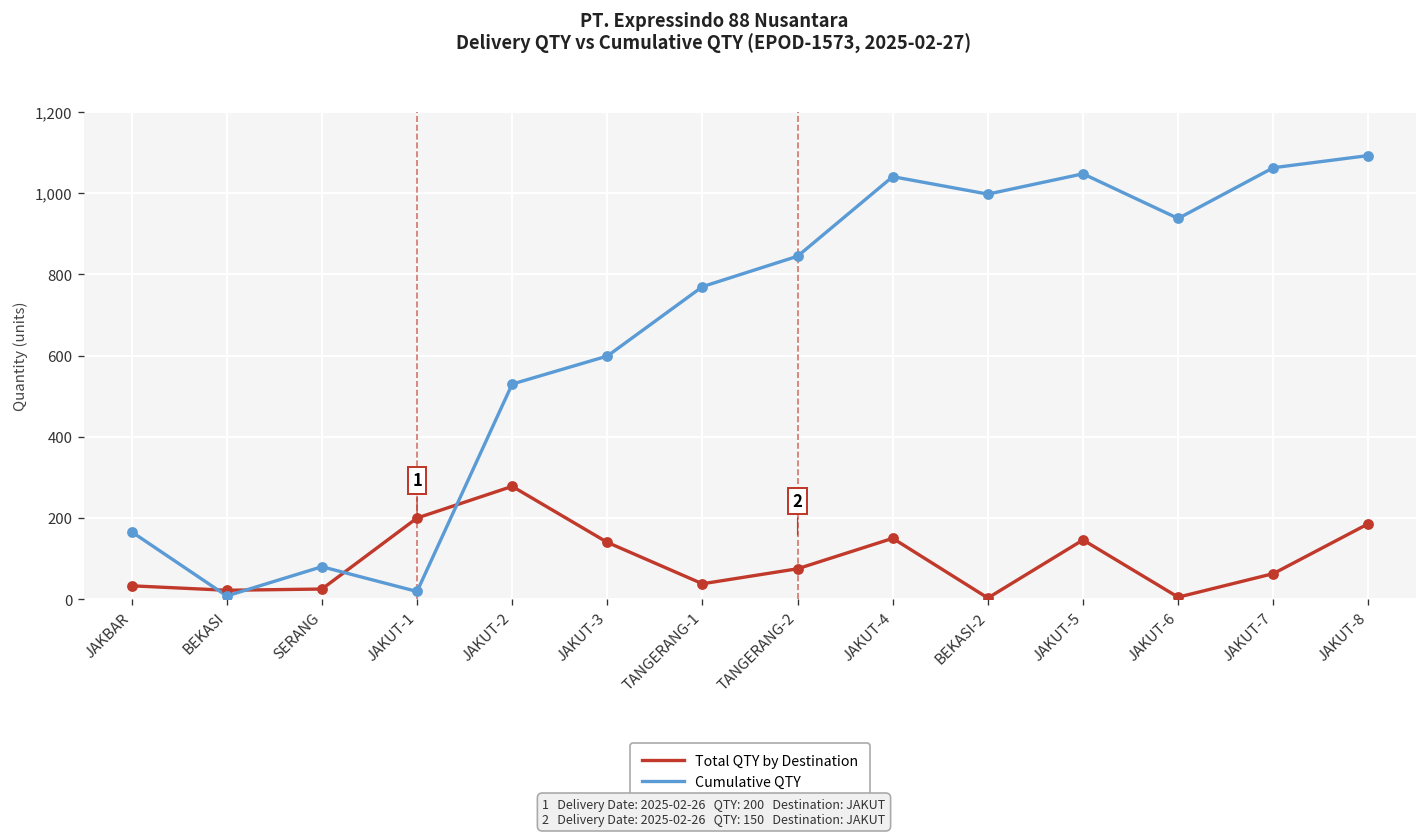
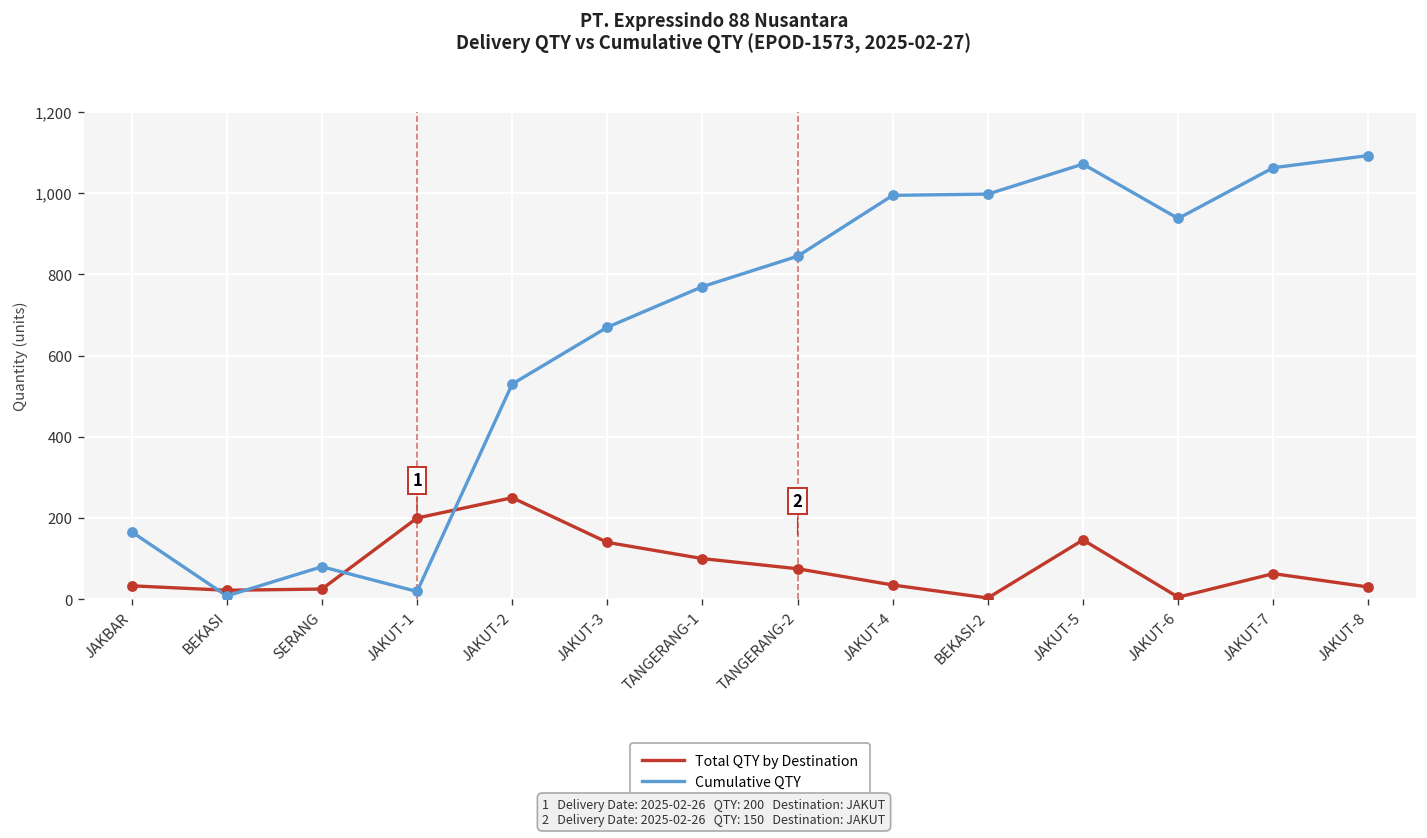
  {
    "Total QTY by Destination": {
      "JAKBAR": "30",
      "BEKASI": "20",
      "SERANG": "30",
-     "JAKUT-2": "280",
+     "JAKUT-2": "250",
      "JAKUT-3": "140",
-     "TANGERANG-1": "40",
+     "TANGERANG-1": "100",
      "TANGERANG-2": "80",
-     "JAKUT-4": "150",
+     "JAKUT-4": "40",
      "BEKASI-2": "0",
      "JAKUT-5": "150",
      "JAKUT-6": "10",
      "JAKUT-7": "60",
-     "JAKUT-8": "190"
+     "JAKUT-8": "30"
    },
    "Cumulative QTY": {
      "JAKBAR": "170",
      "BEKASI": "10",
      "SERANG": "80",
      "JAKUT-1": "20",
      "JAKUT-2": "530",
-     "JAKUT-3": "600",
+     "JAKUT-3": "670",
      "TANGERANG-1": "770",
      "TANGERANG-2": "850",
-     "JAKUT-4": "1,040",
+     "JAKUT-4": "1,000",
      "BEKASI-2": "1,000",
-     "JAKUT-5": "1,050",
+     "JAKUT-5": "1,070",
      "JAKUT-6": "940",
      "JAKUT-7": "1,060",
      "JAKUT-8": "1,090"
    }
  }
